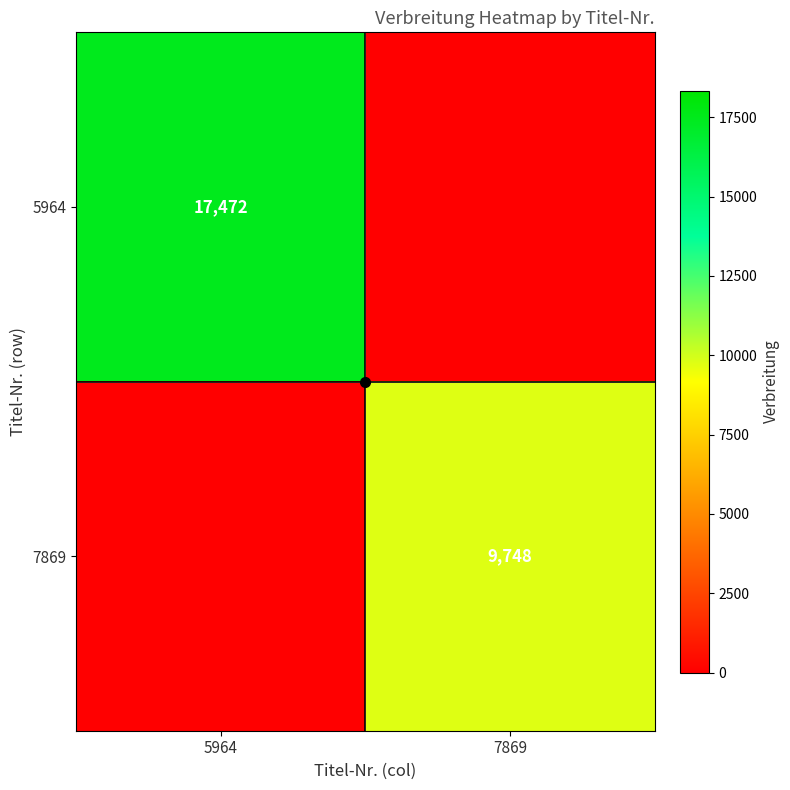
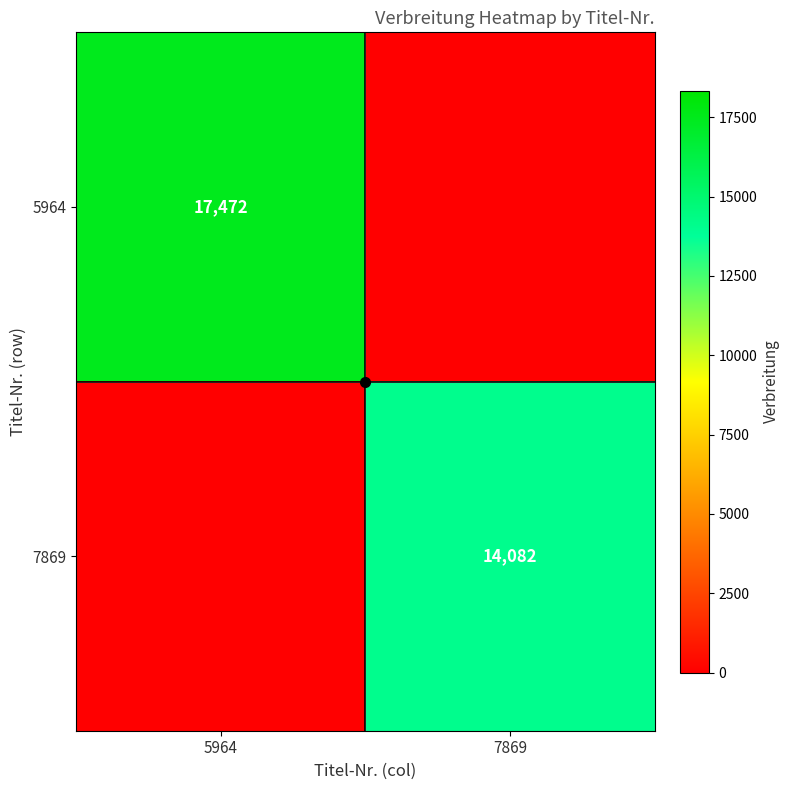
  {
    "5964": {
      "5964": "17,472"
    },
    "7869": {
-     "7869": "9,748"
+     "7869": "14,082"
    }
  }
